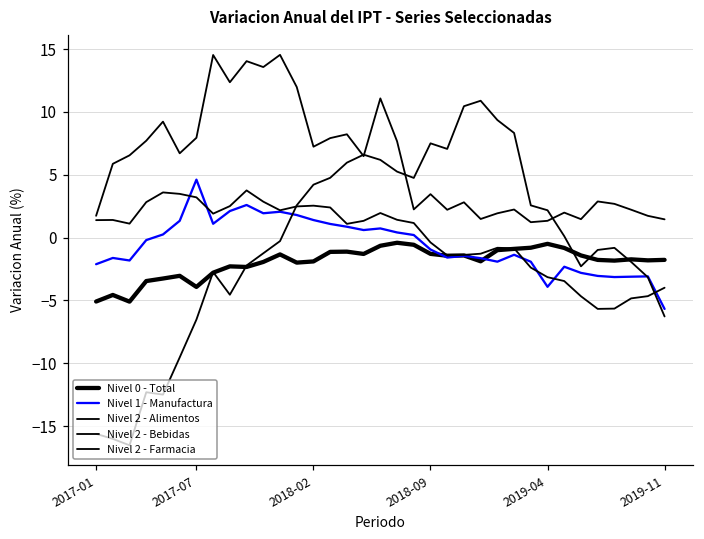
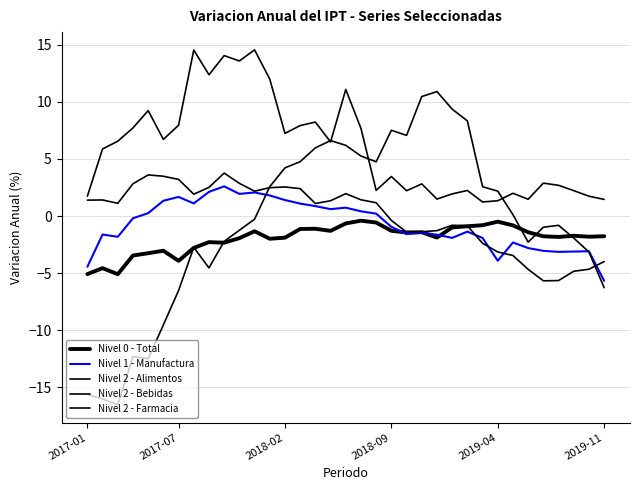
  {
    "Nivel 1 - Manufactura": {
-     "2017-01": -2.1,
-     "2017-07": 4.6,
+     "2017-01": -4.4,
+     "2017-07": 1.7,
      "2018-02": 1.4,
      "2018-09": -0.9,
      "2019-04": -3.9,
      "2019-11": -5.7
    }
  }
